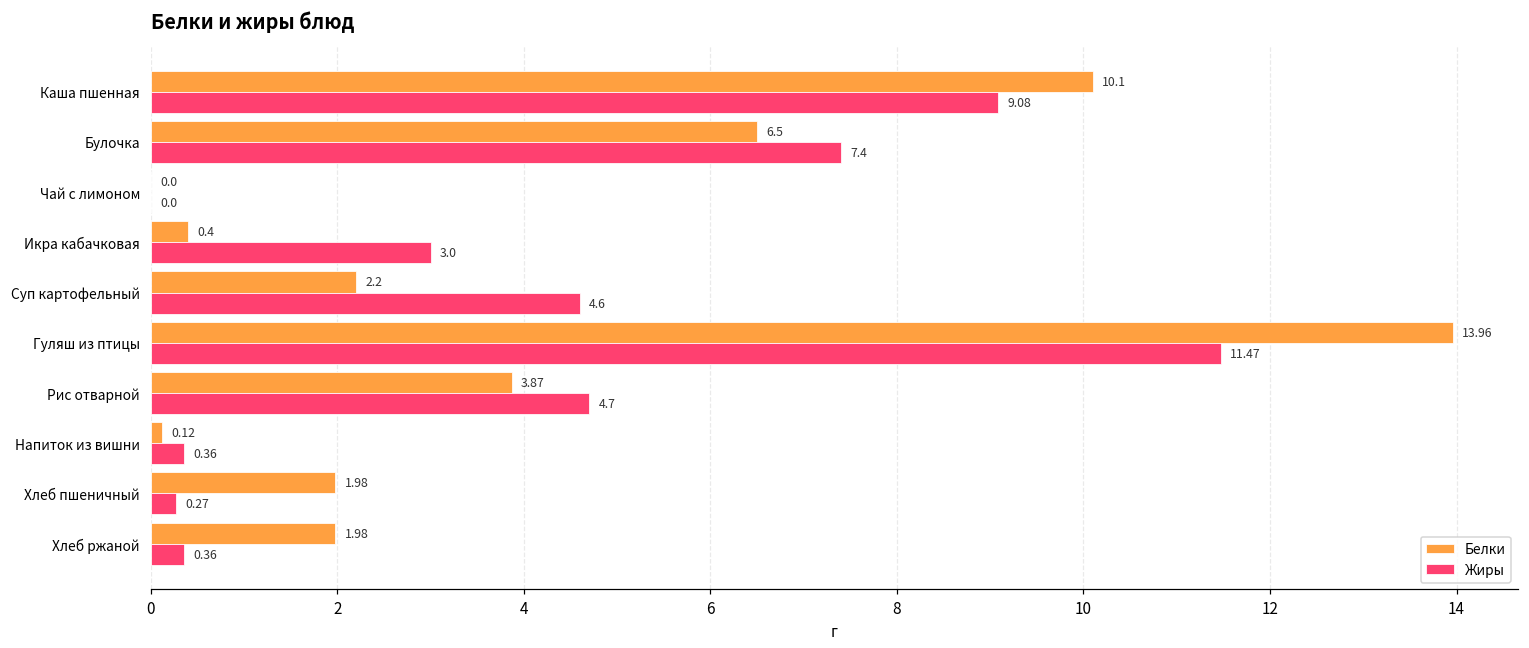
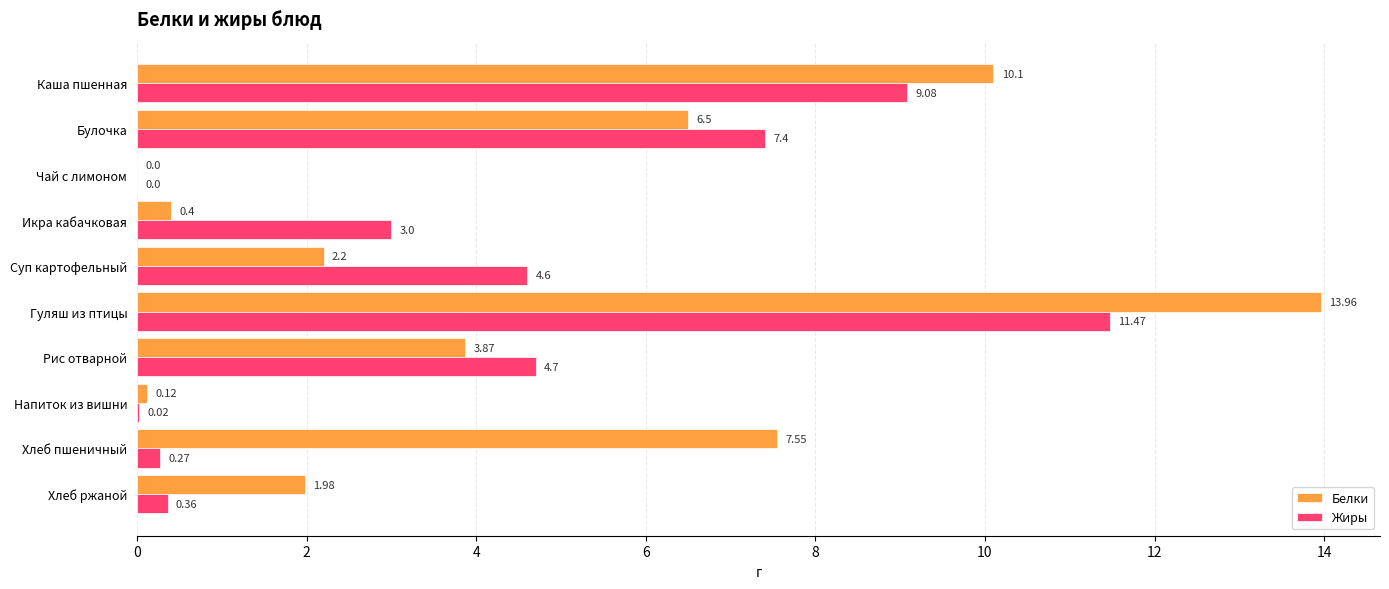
  {
    "Белки": {
      "Каша пшенная": 10.1,
      "Булочка": 6.5,
      "Чай с лимоном": 0.0,
      "Икра кабачковая": 0.4,
      "Суп картофельный": 2.2,
      "Гуляш из птицы": 13.96,
      "Рис отварной": 3.87,
      "Напиток из вишни": 0.12,
-     "Хлеб пшеничный": 1.98,
+     "Хлеб пшеничный": 7.55,
      "Хлеб ржаной": 1.98
    },
    "Жиры": {
      "Каша пшенная": 9.08,
      "Булочка": 7.4,
      "Чай с лимоном": 0.0,
      "Икра кабачковая": 3.0,
      "Суп картофельный": 4.6,
      "Гуляш из птицы": 11.47,
      "Рис отварной": 4.7,
-     "Напиток из вишни": 0.36,
+     "Напиток из вишни": 0.02,
      "Хлеб пшеничный": 0.27,
      "Хлеб ржаной": 0.36
    }
  }
